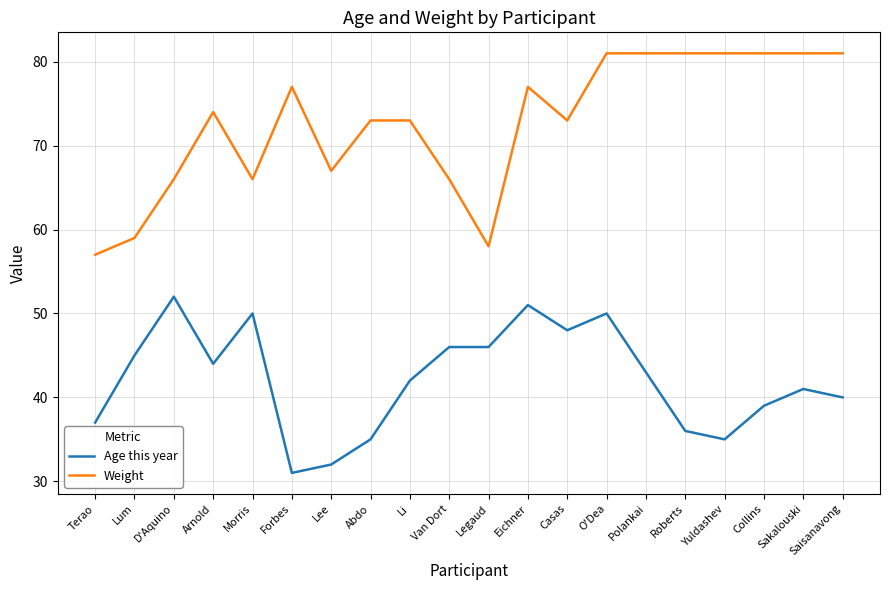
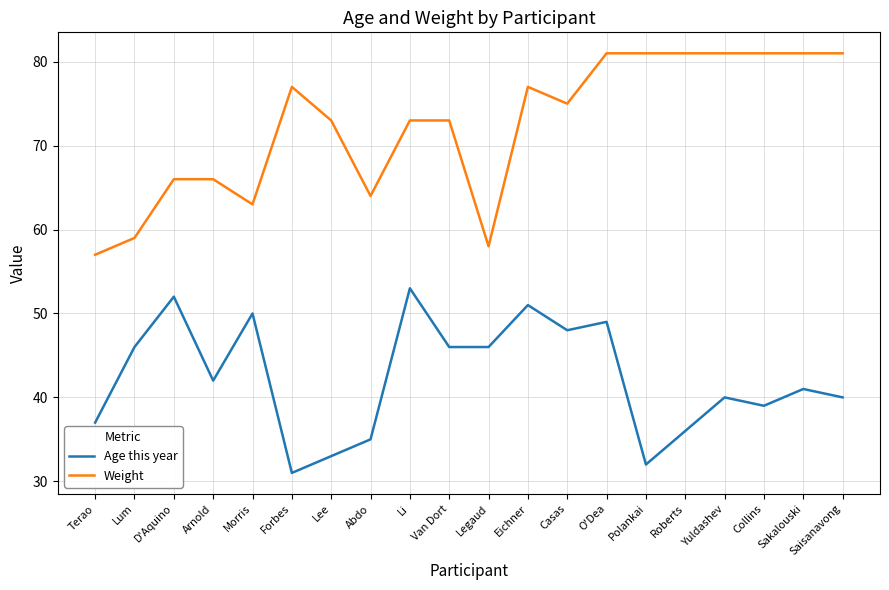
  {
    "Age this year": {
      "Terao": 37,
-     "Lum": 45,
+     "Lum": 46,
      "D'Aquino": 52,
-     "Arnold": 44,
+     "Arnold": 42,
      "Morris": 50,
      "Forbes": 31,
-     "Lee": 32,
+     "Lee": 33,
      "Abdo": 35,
-     "Li": 42,
+     "Li": 53,
      "Van Dort": 46,
      "Legaud": 46,
      "Eichner": 51,
      "Casas": 48,
-     "O'Dea": 50,
-     "Polankai": 43,
+     "O'Dea": 49,
+     "Polankai": 32,
      "Roberts": 36,
-     "Yuldashev": 35,
+     "Yuldashev": 40,
      "Collins": 39,
      "Sakalouski": 41,
      "Saisanavong": 40
    },
    "Weight": {
      "Terao": 57,
      "Lum": 59,
      "D'Aquino": 66,
-     "Arnold": 74,
-     "Morris": 66,
+     "Arnold": 66,
+     "Morris": 63,
      "Forbes": 77,
-     "Lee": 67,
-     "Abdo": 73,
+     "Lee": 73,
+     "Abdo": 64,
      "Li": 73,
-     "Van Dort": 66,
+     "Van Dort": 73,
      "Legaud": 58,
      "Eichner": 77,
-     "Casas": 73,
+     "Casas": 75,
      "O'Dea": 81,
      "Polankai": 81,
      "Roberts": 81,
      "Yuldashev": 81,
      "Collins": 81,
      "Sakalouski": 81,
      "Saisanavong": 81
    }
  }
